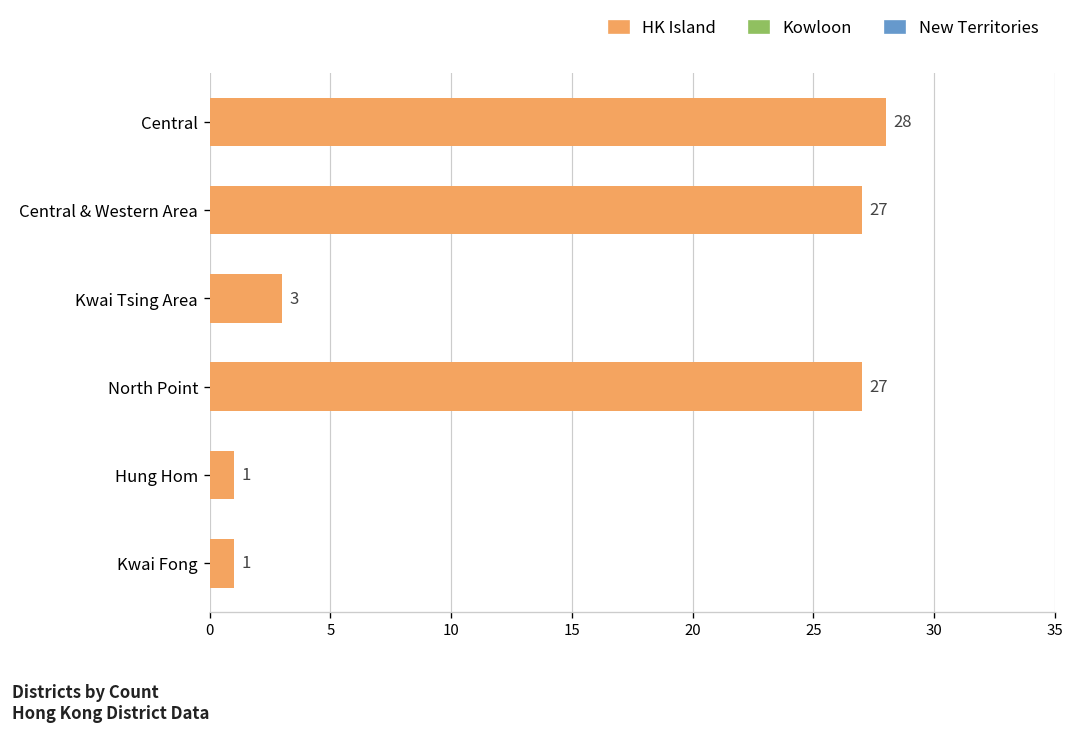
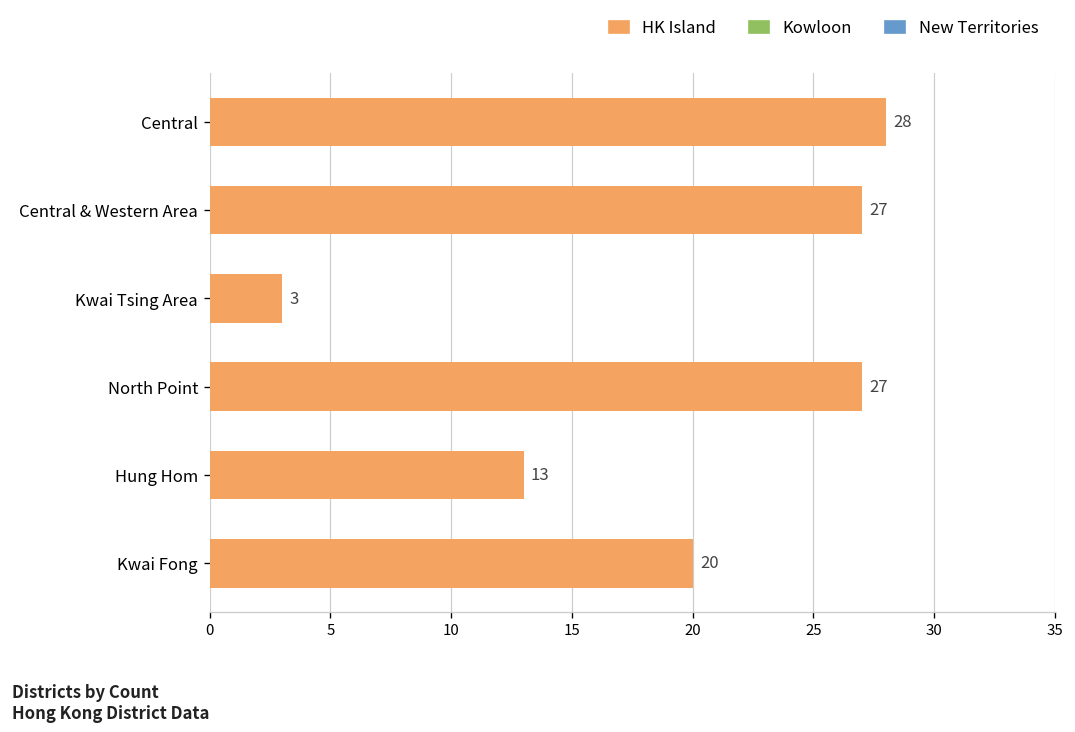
  {
    "Central": 28,
    "Central & Western Area": 27,
    "Kwai Tsing Area": 3,
    "North Point": 27,
-   "Hung Hom": 1,
-   "Kwai Fong": 1
+   "Hung Hom": 13,
+   "Kwai Fong": 20
  }
